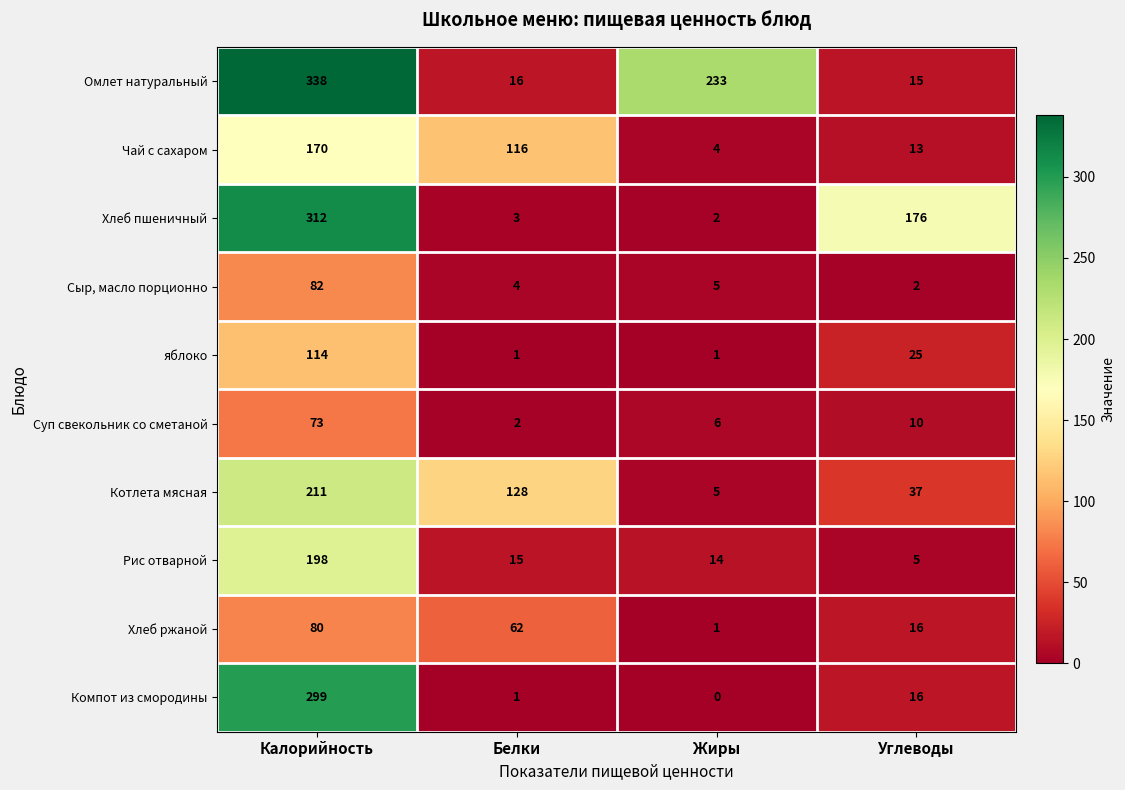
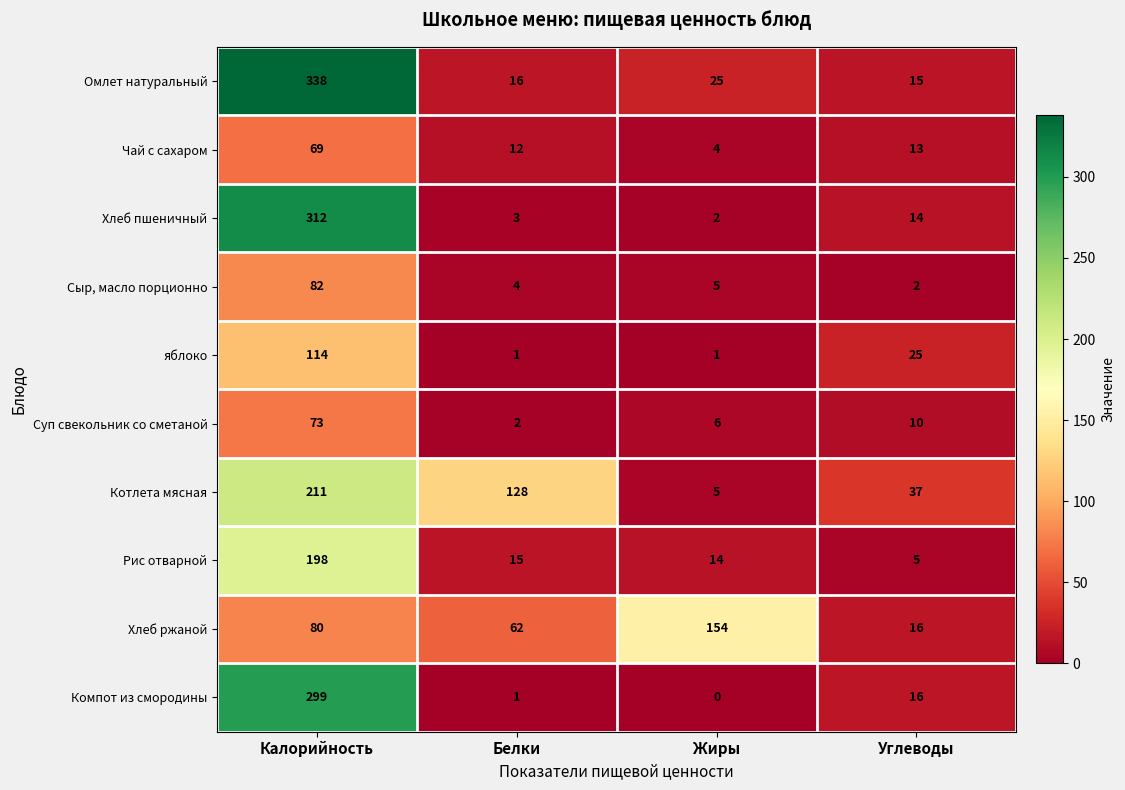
  {
    "Омлет натуральный": {
      "Калорийность": 338,
      "Белки": 16,
-     "Жиры": 233,
+     "Жиры": 25,
      "Углеводы": 15
    },
    "Чай с сахаром": {
-     "Калорийность": 170,
-     "Белки": 116,
+     "Калорийность": 69,
+     "Белки": 12,
      "Жиры": 4,
      "Углеводы": 13
    },
    "Хлеб пшеничный": {
      "Калорийность": 312,
      "Белки": 3,
      "Жиры": 2,
-     "Углеводы": 176
+     "Углеводы": 14
    },
    "Сыр, масло порционно": {
      "Калорийность": 82,
      "Белки": 4,
      "Жиры": 5,
      "Углеводы": 2
    },
    "яблоко": {
      "Калорийность": 114,
      "Белки": 1,
      "Жиры": 1,
      "Углеводы": 25
    },
    "Суп свекольник со сметаной": {
      "Калорийность": 73,
      "Белки": 2,
      "Жиры": 6,
      "Углеводы": 10
    },
    "Котлета мясная": {
      "Калорийность": 211,
      "Белки": 128,
      "Жиры": 5,
      "Углеводы": 37
    },
    "Рис отварной": {
      "Калорийность": 198,
      "Белки": 15,
      "Жиры": 14,
      "Углеводы": 5
    },
    "Хлеб ржаной": {
      "Калорийность": 80,
      "Белки": 62,
-     "Жиры": 1,
+     "Жиры": 154,
      "Углеводы": 16
    },
    "Компот из смородины": {
      "Калорийность": 299,
      "Белки": 1,
      "Жиры": 0,
      "Углеводы": 16
    }
  }
